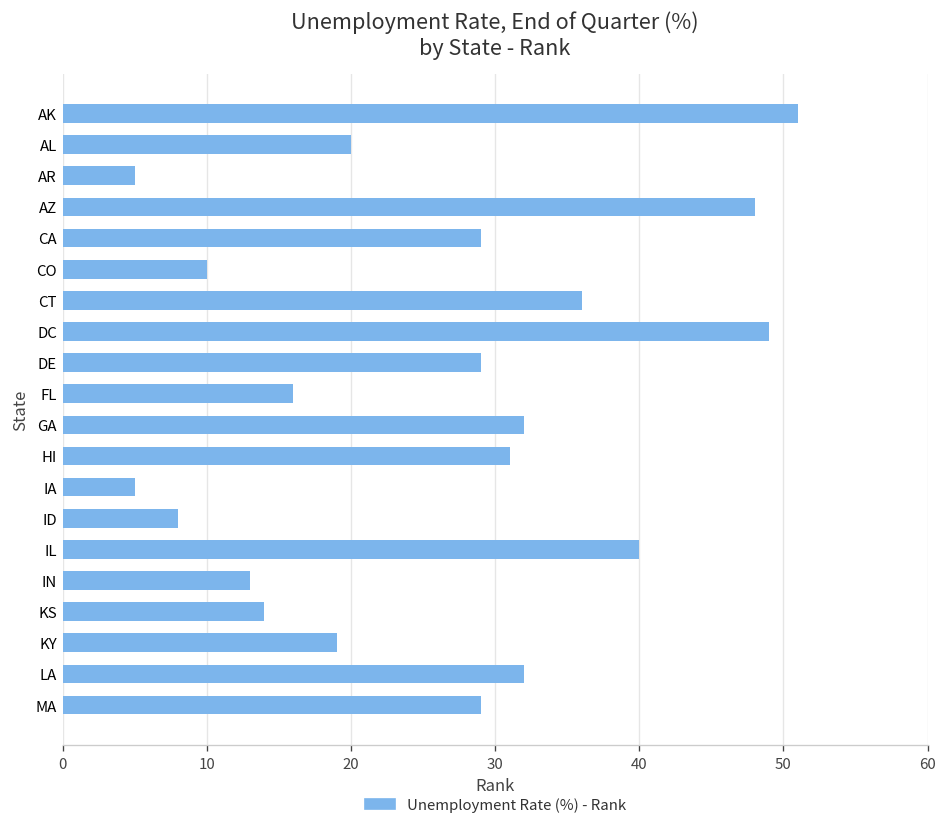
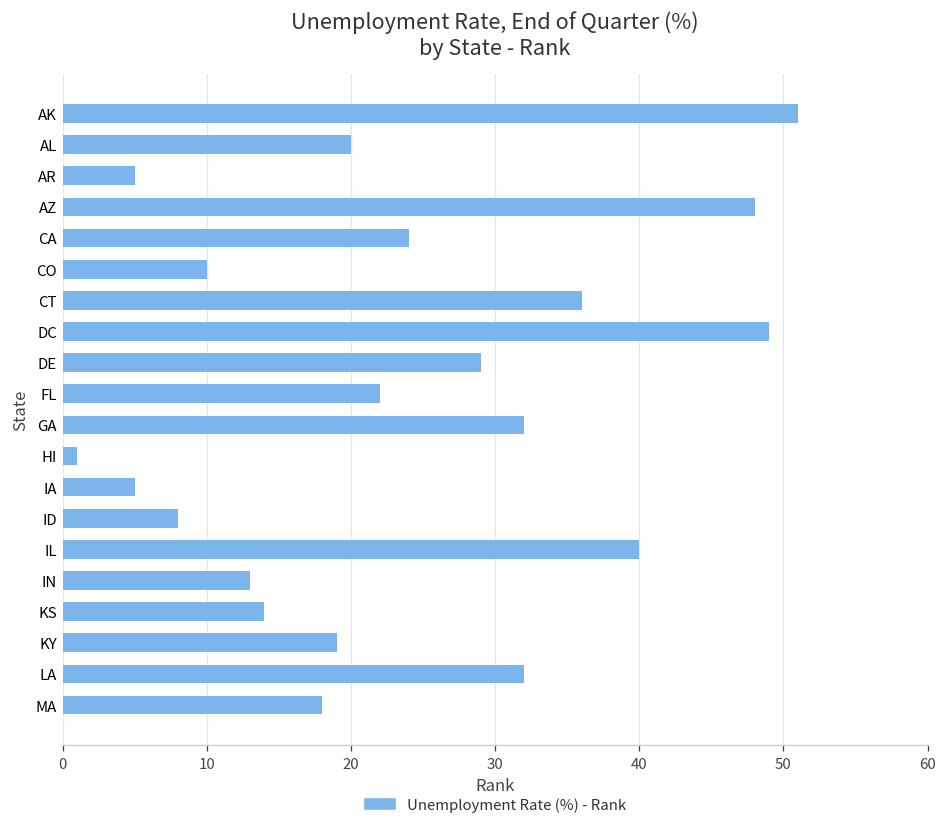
  {
    "AK": 51,
    "AL": 20,
    "AR": 5,
    "AZ": 48,
-   "CA": 29,
+   "CA": 24,
    "CO": 10,
    "CT": 36,
    "DC": 49,
    "DE": 29,
-   "FL": 16,
+   "FL": 22,
    "GA": 32,
-   "HI": 31,
+   "HI": 1,
    "IA": 5,
    "ID": 8,
    "IL": 40,
    "IN": 13,
    "KS": 14,
    "KY": 19,
    "LA": 32,
-   "MA": 29
+   "MA": 18
  }
